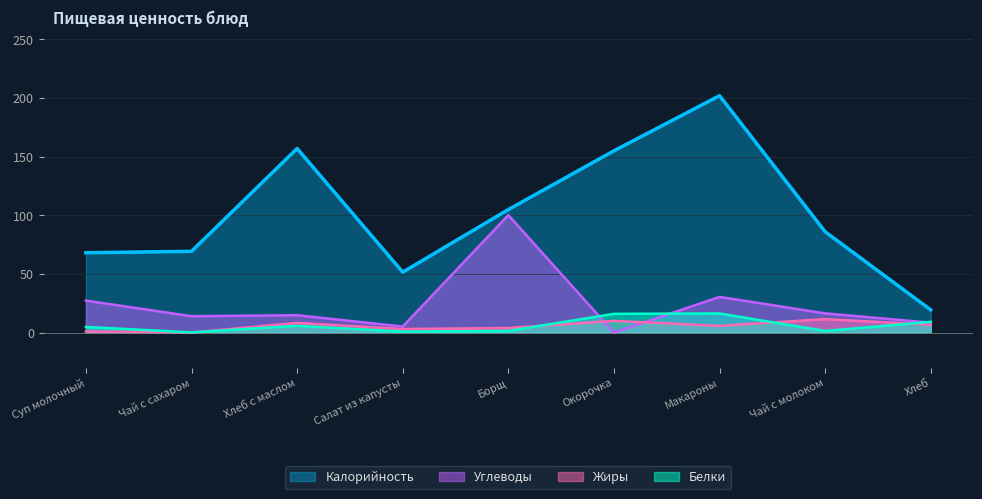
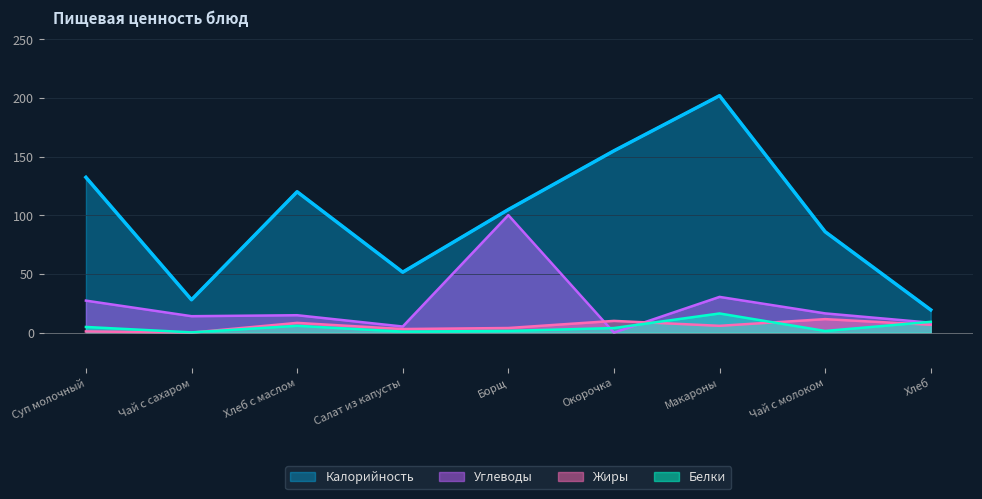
  {
    "Калорийность": {
-     "Суп молочный": 68,
-     "Чай с сахаром": 69,
-     "Хлеб с маслом": 157,
+     "Суп молочный": 132,
+     "Чай с сахаром": 28,
+     "Хлеб с маслом": 120,
      "Салат из капусты": 52,
      "Борщ": 105,
      "Окорочка": 155,
      "Макароны": 202,
      "Чай с молоком": 86,
      "Хлеб": 19
    },
    "Углеводы": {
      "Суп молочный": 27,
      "Чай с сахаром": 14,
      "Хлеб с маслом": 15,
      "Борщ": 100,
      "Окорочка": 0,
      "Макароны": 30,
      "Чай с молоком": 16
    },
    "Жиры": {
      "Суп молочный": 1,
      "Хлеб с маслом": 8,
      "Борщ": 4,
      "Окорочка": 10,
      "Макароны": 6,
      "Чай с молоком": 12
    },
    "Белки": {
      "Суп молочный": 5,
      "Хлеб с маслом": 6,
      "Салат из капусты": 1,
      "Борщ": 1,
-     "Окорочка": 16,
+     "Окорочка": 4,
      "Макароны": 16,
      "Чай с молоком": 1
    }
  }
